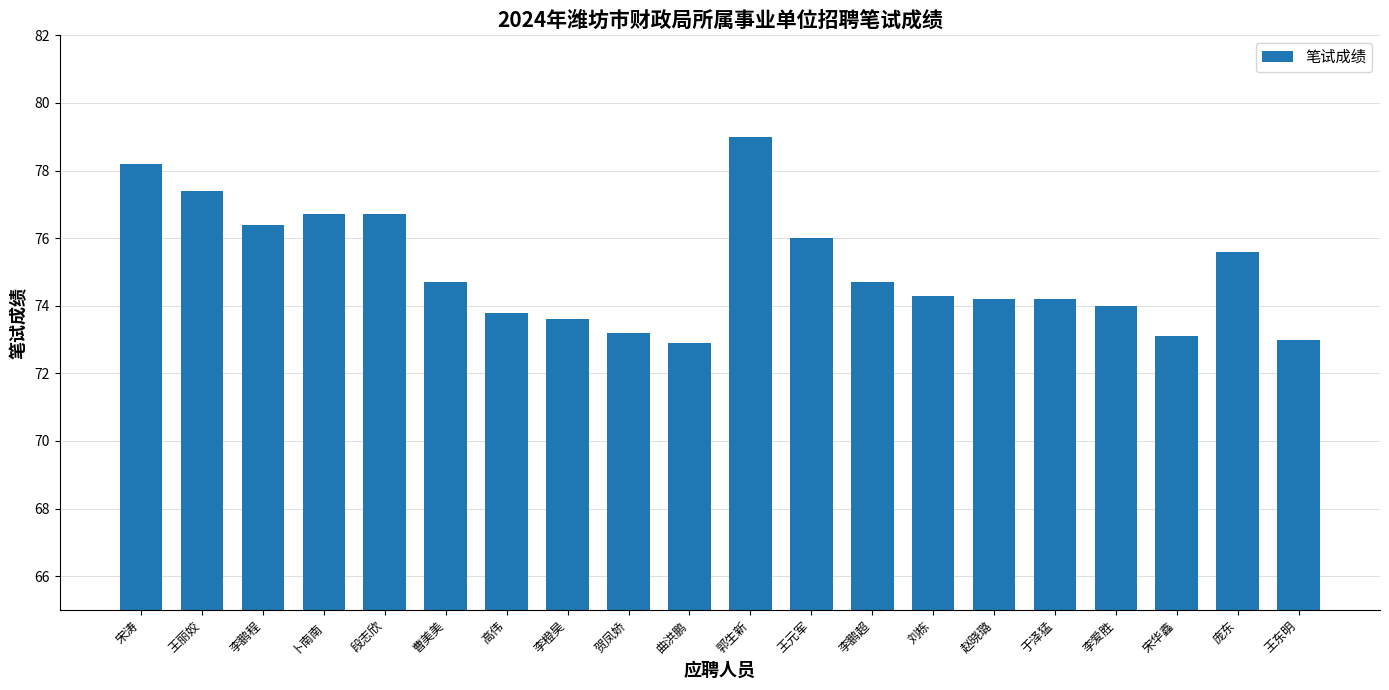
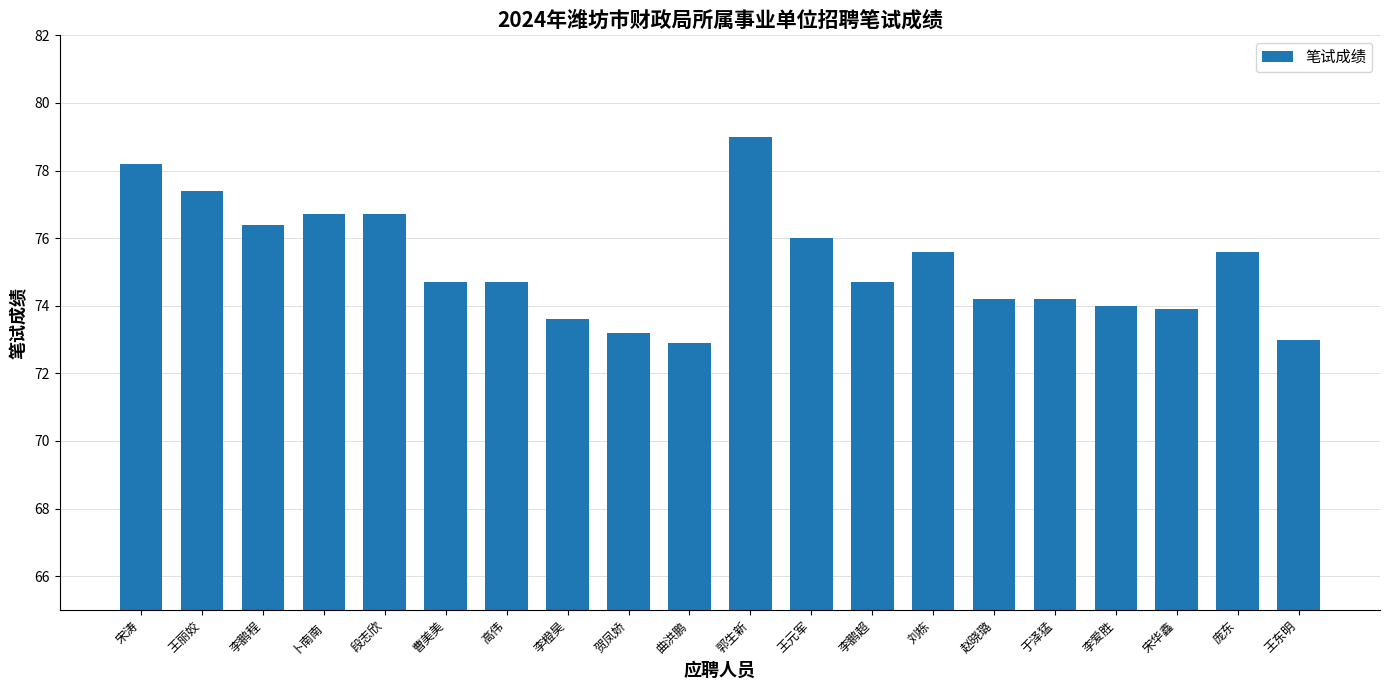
  {
    "宋涛": 78.2,
    "王丽姣": 77.4,
    "李鹏程": 76.4,
    "卜南南": 76.7,
    "段志欣": 76.7,
    "曹美美": 74.7,
-   "高伟": 73.8,
+   "高伟": 74.7,
    "李橙昊": 73.6,
    "贺凤娇": 73.2,
    "曲洪鹏": 72.9,
    "郭生新": 79.0,
    "王元军": 76.0,
    "李鹏超": 74.7,
-   "刘栋": 74.3,
+   "刘栋": 75.6,
    "赵晓璐": 74.2,
    "于泽猛": 74.2,
    "李爱胜": 74.0,
-   "宋华鑫": 73.1,
+   "宋华鑫": 73.9,
    "庞东": 75.6,
    "王东明": 73.0
  }
